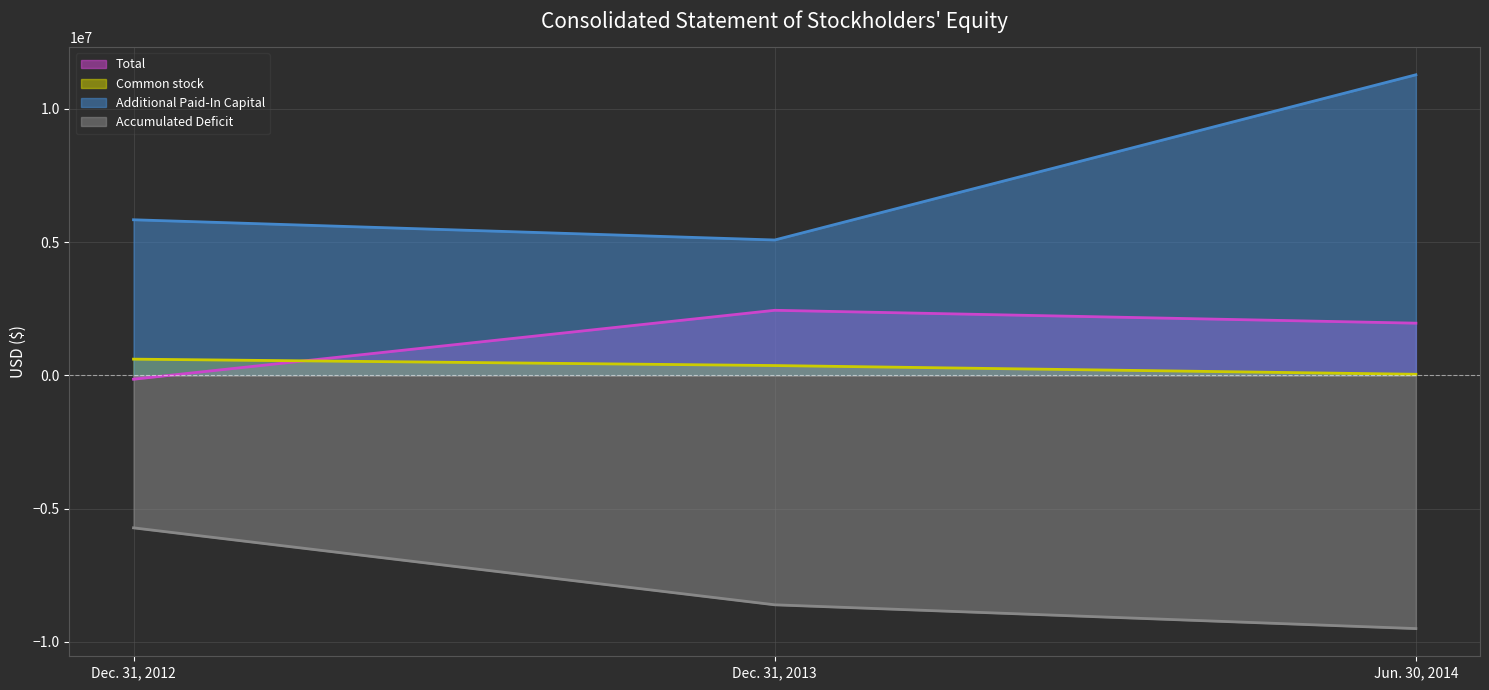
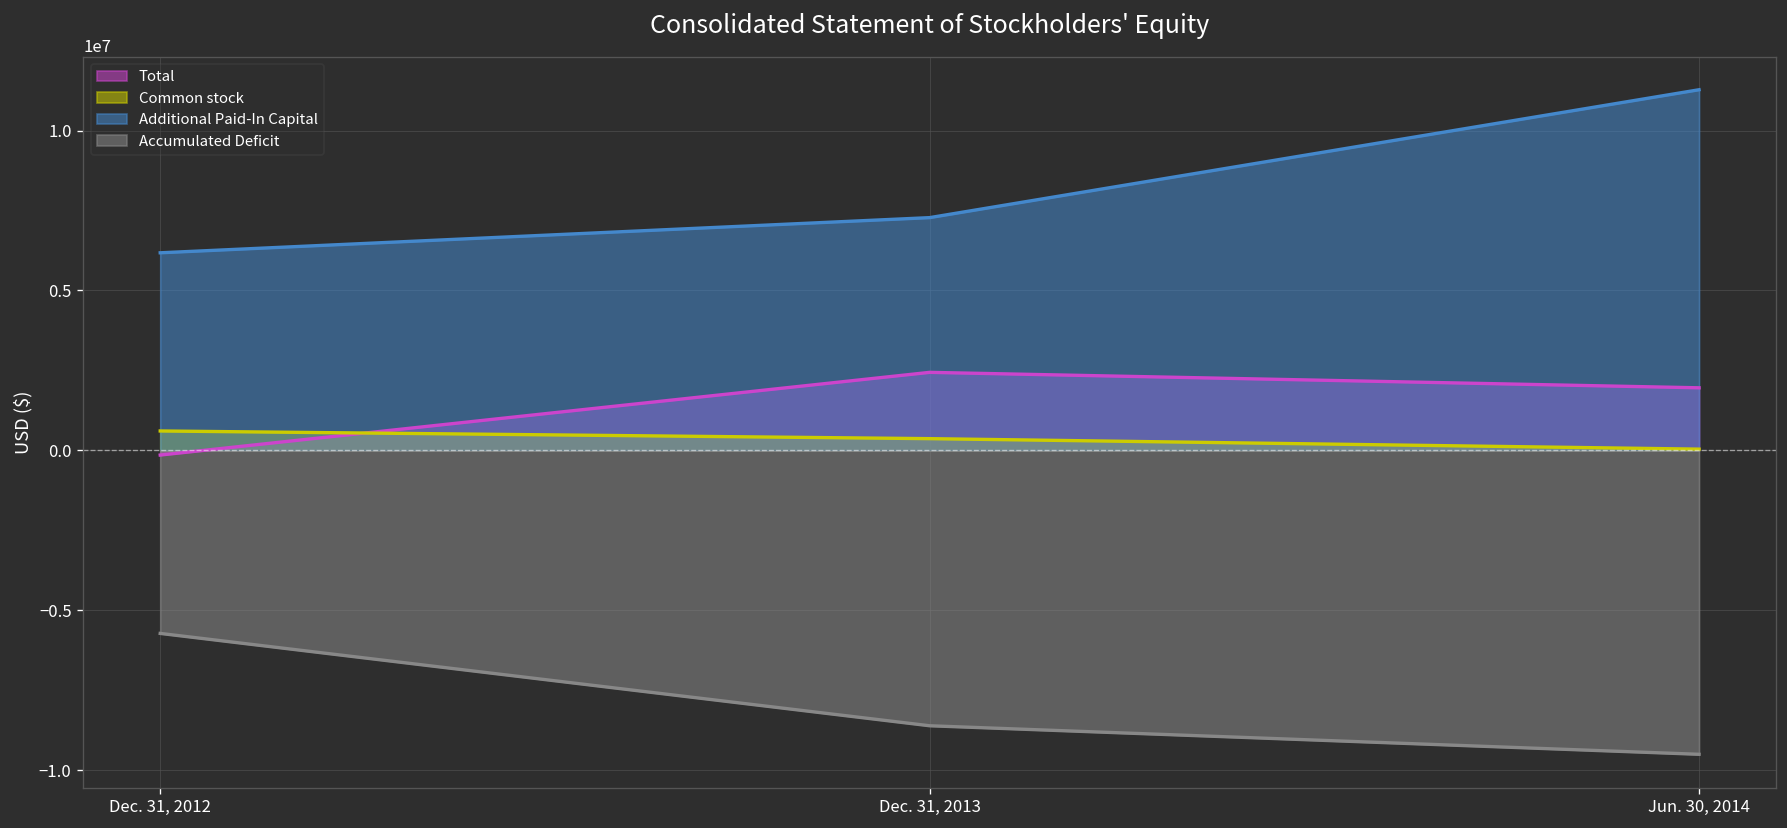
  {
    "Common stock": {
      "Dec. 31, 2012": 600000,
      "Dec. 31, 2013": 400000
    },
    "Additional Paid-In Capital": {
-     "Dec. 31, 2012": 5800000,
-     "Dec. 31, 2013": 5100000,
+     "Dec. 31, 2012": 6200000,
+     "Dec. 31, 2013": 7300000,
      "Jun. 30, 2014": 11300000
    }
  }
